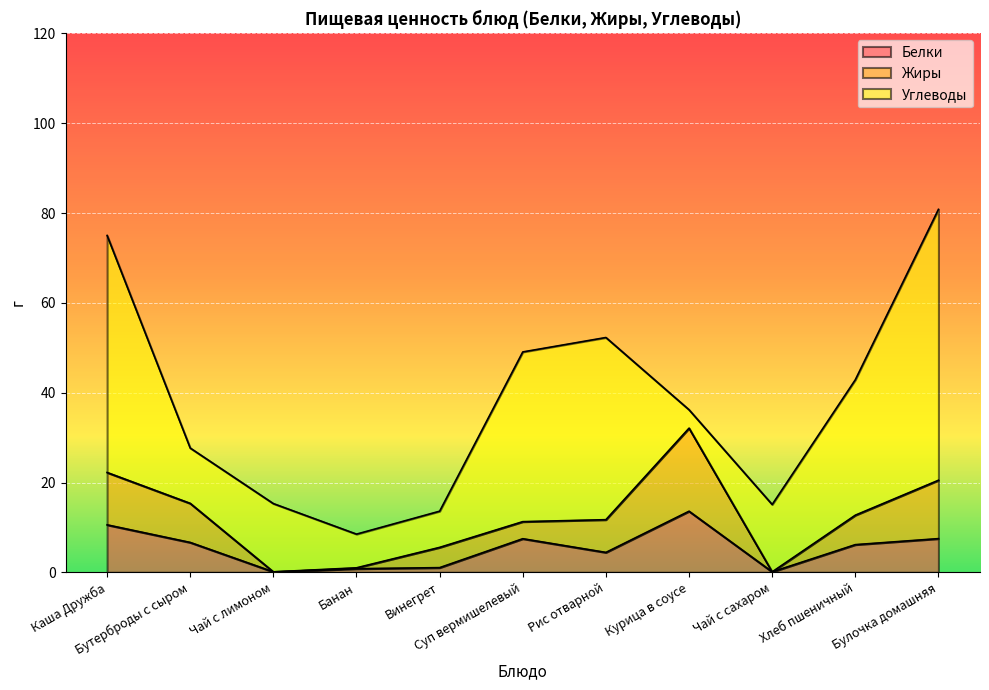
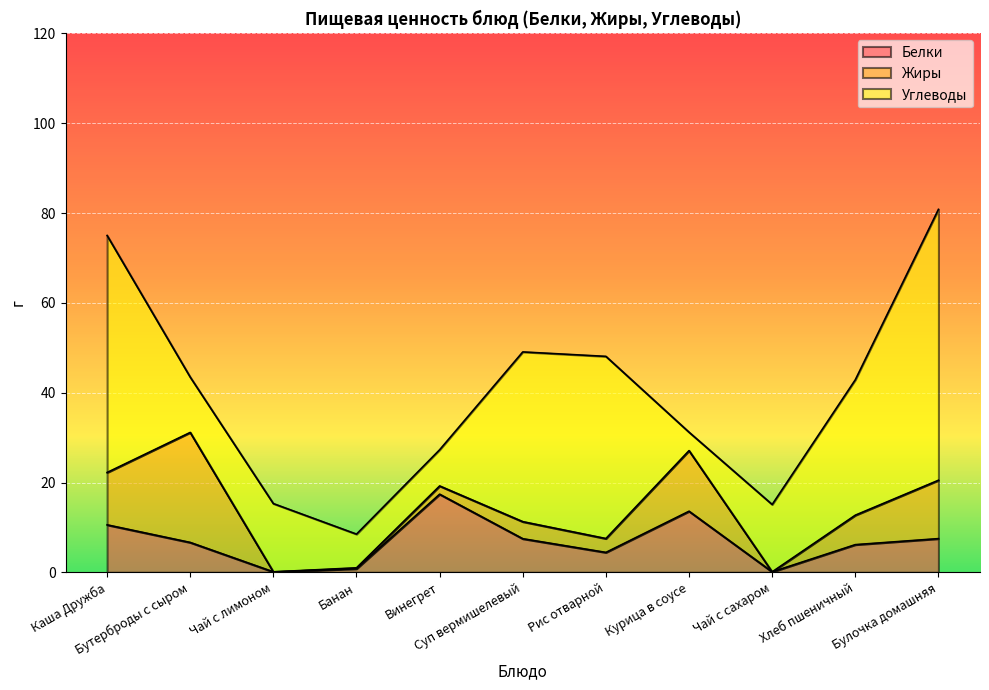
  {
    "Белки": {
      "Каша Дружба": 11,
      "Бутерброды с сыром": 7,
-     "Винегрет": 1,
+     "Винегрет": 17,
      "Суп вермишелевый": 7,
      "Рис отварной": 4,
      "Курица в соусе": 14,
      "Хлеб пшеничный": 6,
      "Булочка домашняя": 8
    },
    "Жиры": {
      "Каша Дружба": 12,
-     "Бутерброды с сыром": 9,
-     "Винегрет": 5,
+     "Бутерброды с сыром": 25,
+     "Винегрет": 2,
      "Суп вермишелевый": 4,
-     "Рис отварной": 7,
-     "Курица в соусе": 19,
+     "Рис отварной": 3,
+     "Курица в соусе": 14,
      "Хлеб пшеничный": 7,
      "Булочка домашняя": 13
    },
    "Углеводы": {
      "Каша Дружба": 53,
      "Бутерброды с сыром": 12,
      "Чай с лимоном": 15,
      "Банан": 8,
      "Винегрет": 8,
      "Суп вермишелевый": 38,
      "Рис отварной": 41,
      "Курица в соусе": 4,
      "Чай с сахаром": 15,
      "Хлеб пшеничный": 30,
      "Булочка домашняя": 60
    }
  }
